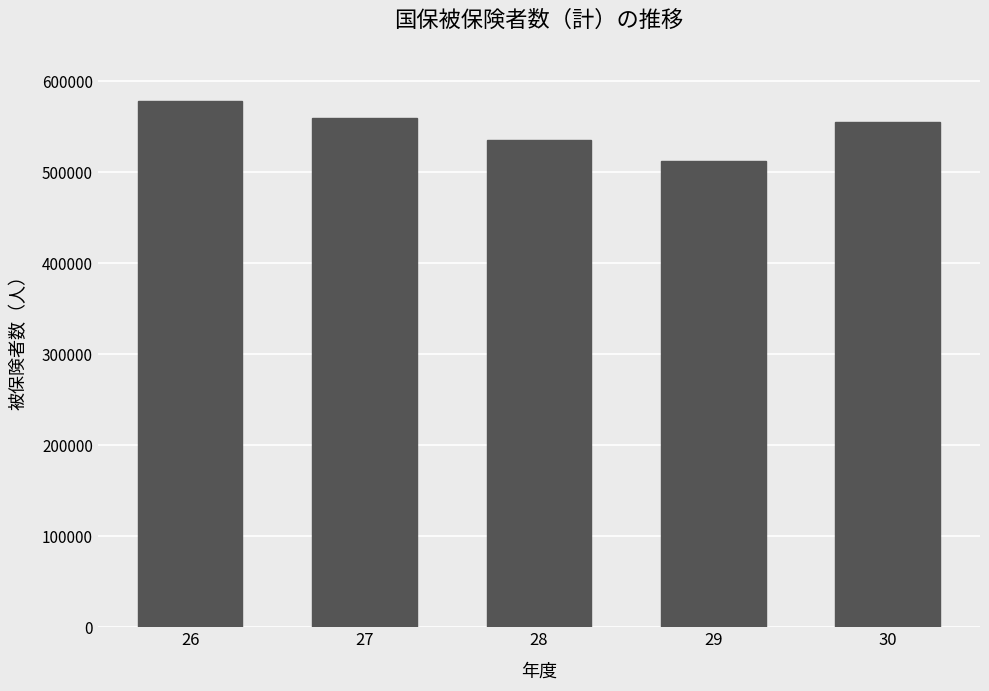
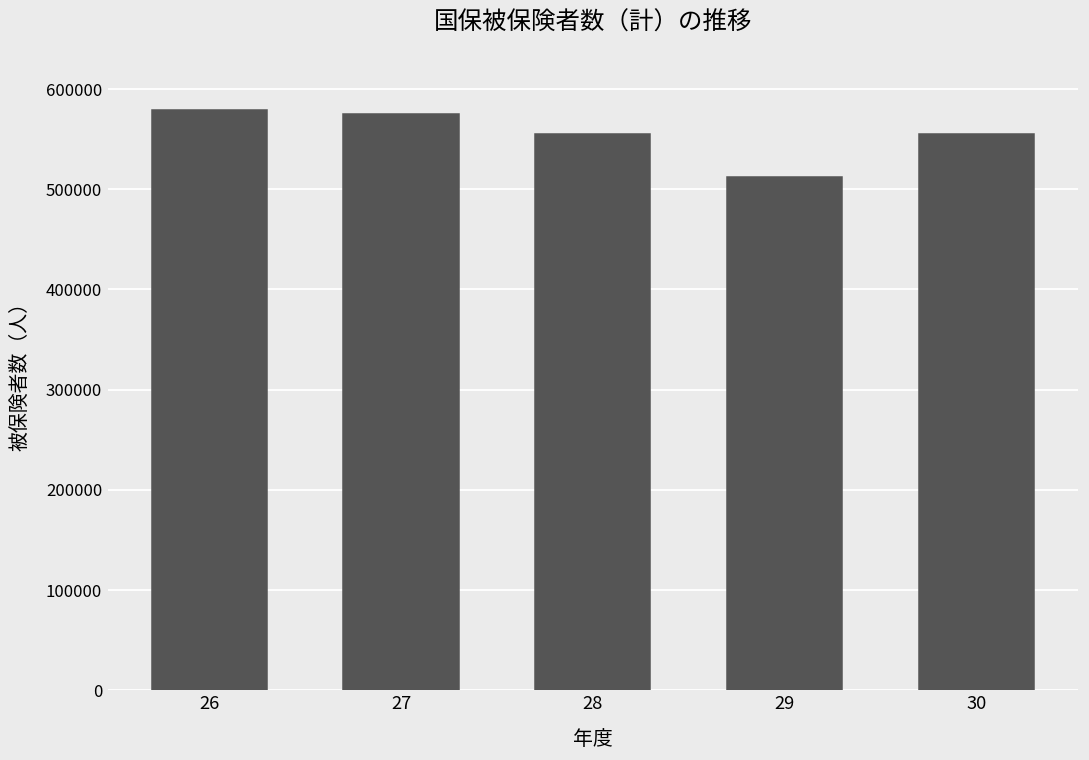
  {
    "26": 580000,
-   "27": 560000,
-   "28": 530000,
+   "27": 580000,
+   "28": 560000,
    "29": 510000,
    "30": 560000
  }
